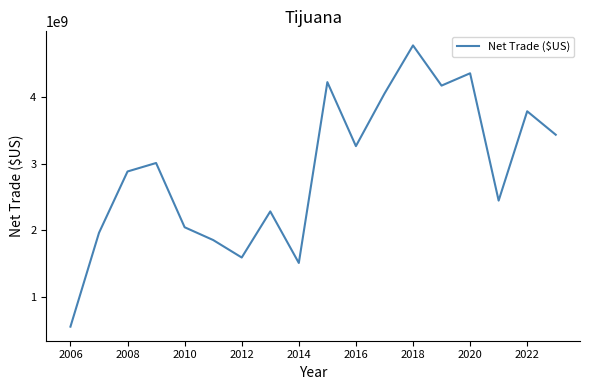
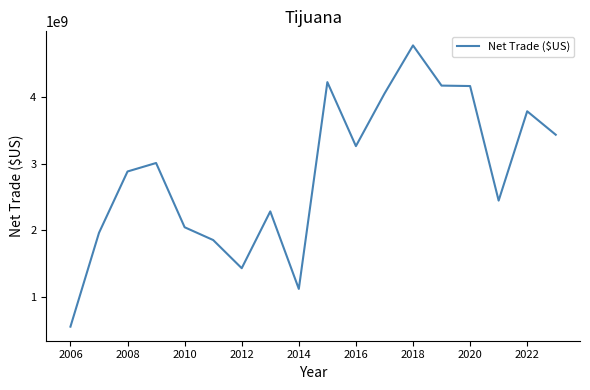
  {
    "2006": 500000000,
    "2008": 2900000000,
    "2010": 2000000000,
-   "2012": 1600000000,
-   "2014": 1500000000,
+   "2012": 1400000000,
+   "2014": 1100000000,
    "2016": 3300000000,
    "2018": 4800000000,
-   "2020": 4400000000,
+   "2020": 4200000000,
    "2022": 3800000000
  }
